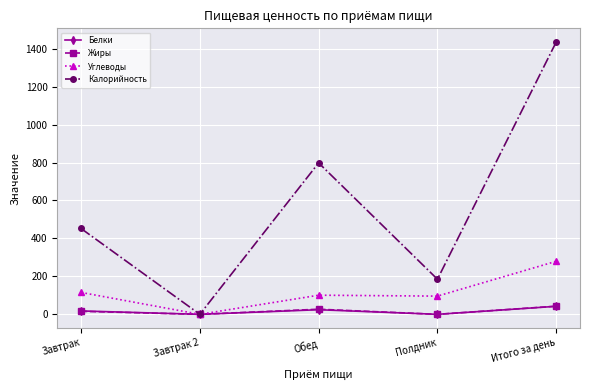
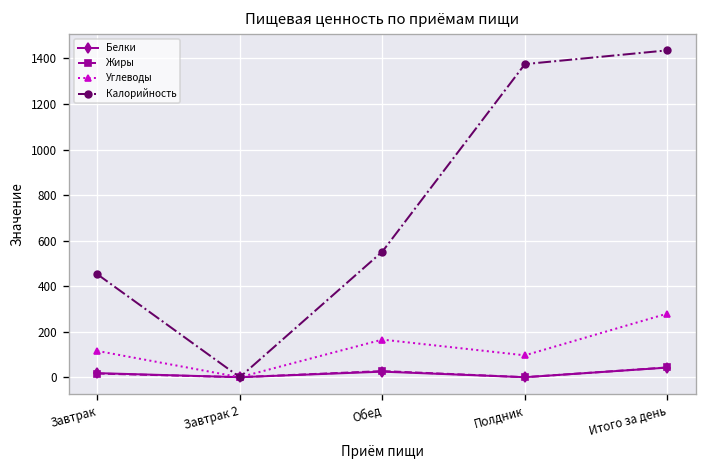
  {
    "Углеводы": {
      "Завтрак": 120,
-     "Обед": 100,
+     "Обед": 170,
      "Полдник": 100,
      "Итого за день": 280
    },
    "Калорийность": {
      "Завтрак": 450,
-     "Обед": 800,
-     "Полдник": 190,
+     "Обед": 550,
+     "Полдник": 1380,
      "Итого за день": 1440
    }
  }
